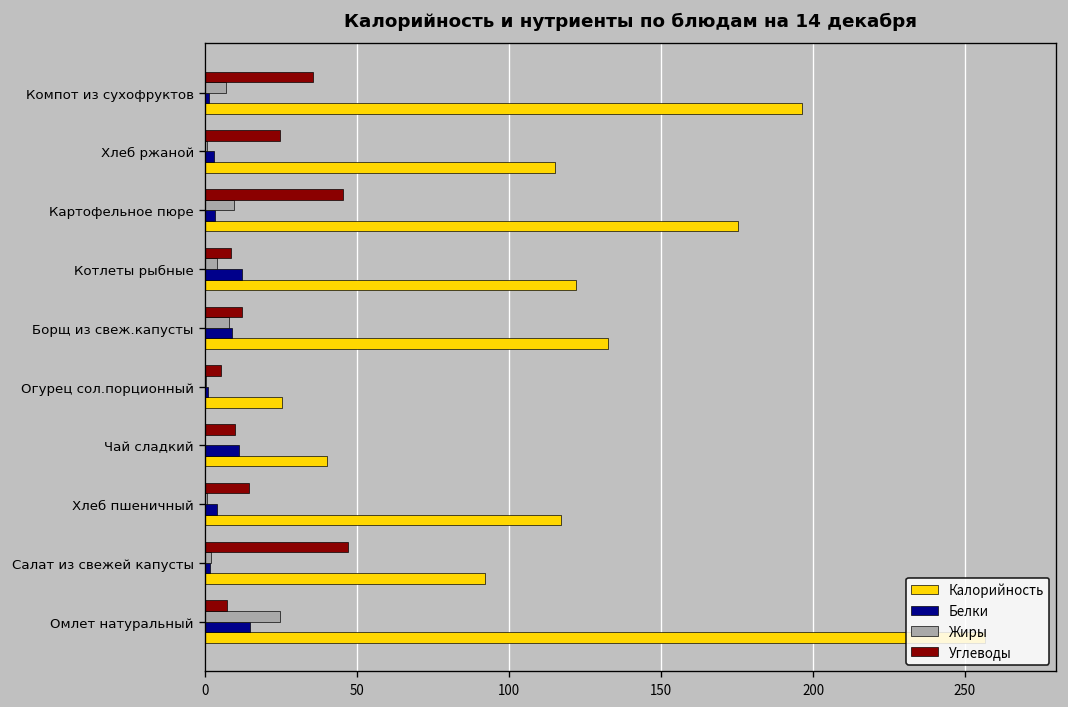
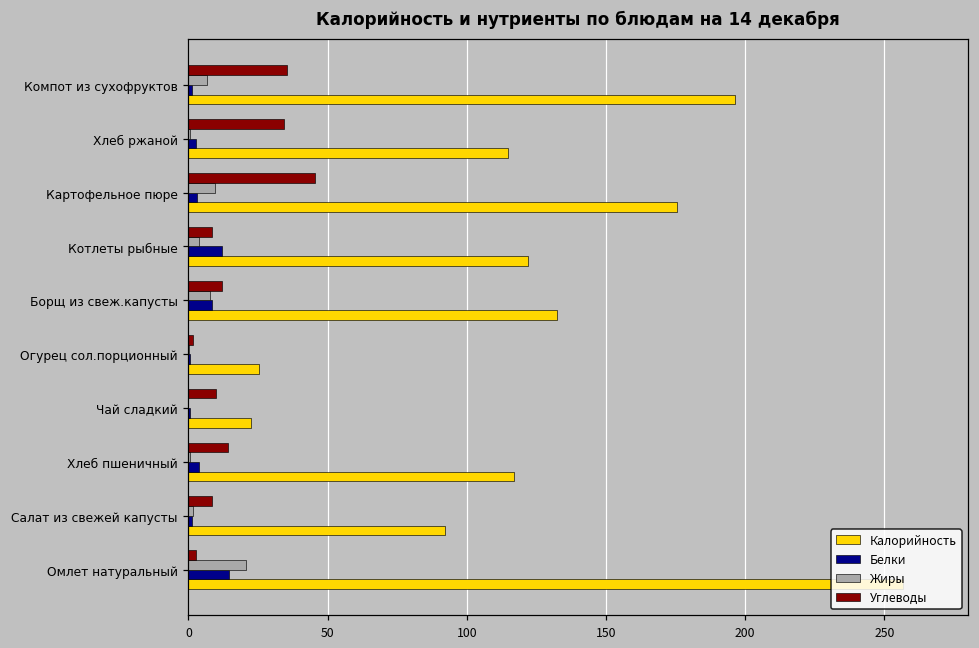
  {
    "Калорийность": {
      "Компот из сухофруктов": 196,
      "Хлеб ржаной": 115,
      "Картофельное пюре": 175,
      "Котлеты рыбные": 122,
      "Борщ из свеж.капусты": 132,
      "Огурец сол.порционный": 25,
-     "Чай сладкий": 40,
+     "Чай сладкий": 22,
      "Хлеб пшеничный": 117,
      "Салат из свежей капусты": 92
    },
    "Белки": {
      "Компот из сухофруктов": 1,
      "Хлеб ржаной": 3,
      "Картофельное пюре": 3,
      "Котлеты рыбные": 12,
      "Борщ из свеж.капусты": 9,
-     "Чай сладкий": 11,
+     "Чай сладкий": 1,
      "Хлеб пшеничный": 4,
      "Салат из свежей капусты": 1,
      "Омлет натуральный": 15
    },
    "Жиры": {
      "Компот из сухофруктов": 7,
      "Картофельное пюре": 10,
      "Котлеты рыбные": 4,
      "Борщ из свеж.капусты": 8,
      "Чай сладкий": 0,
      "Салат из свежей капусты": 2,
-     "Омлет натуральный": 25
+     "Омлет натуральный": 21
    },
    "Углеводы": {
      "Компот из сухофруктов": 36,
-     "Хлеб ржаной": 25,
+     "Хлеб ржаной": 34,
      "Картофельное пюре": 45,
      "Котлеты рыбные": 8,
      "Борщ из свеж.капусты": 12,
-     "Огурец сол.порционный": 5,
+     "Огурец сол.порционный": 2,
      "Чай сладкий": 10,
      "Хлеб пшеничный": 14,
-     "Салат из свежей капусты": 47,
-     "Омлет натуральный": 7
+     "Салат из свежей капусты": 9,
+     "Омлет натуральный": 3
    }
  }
